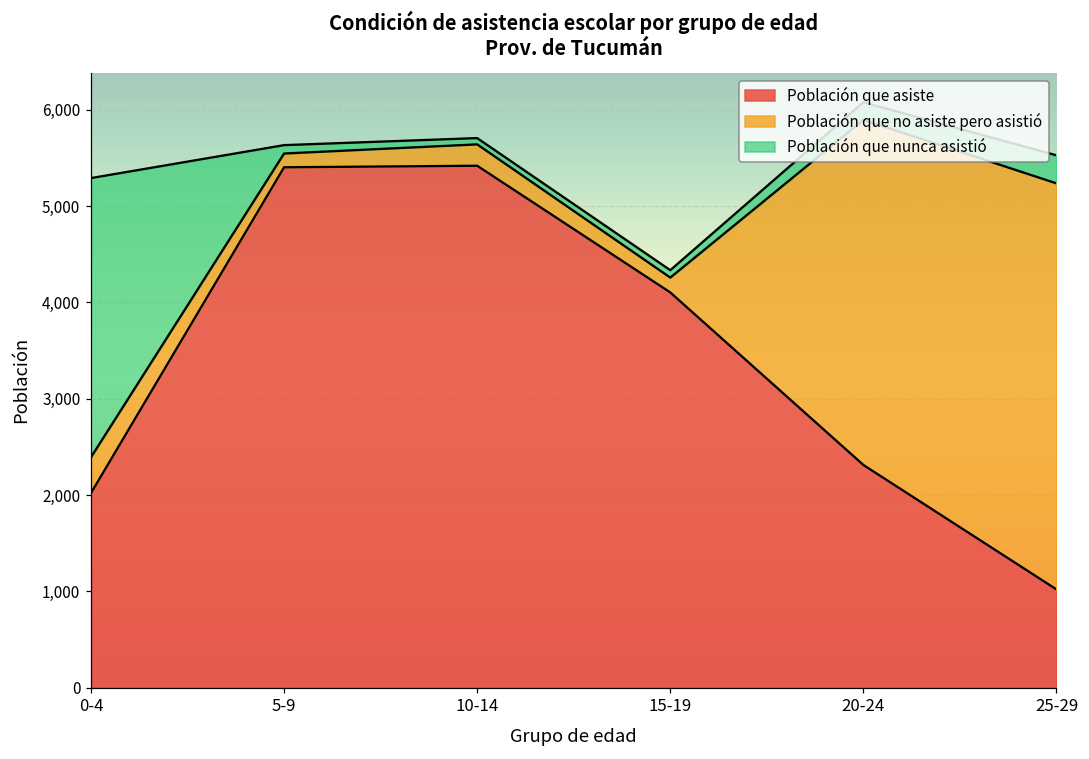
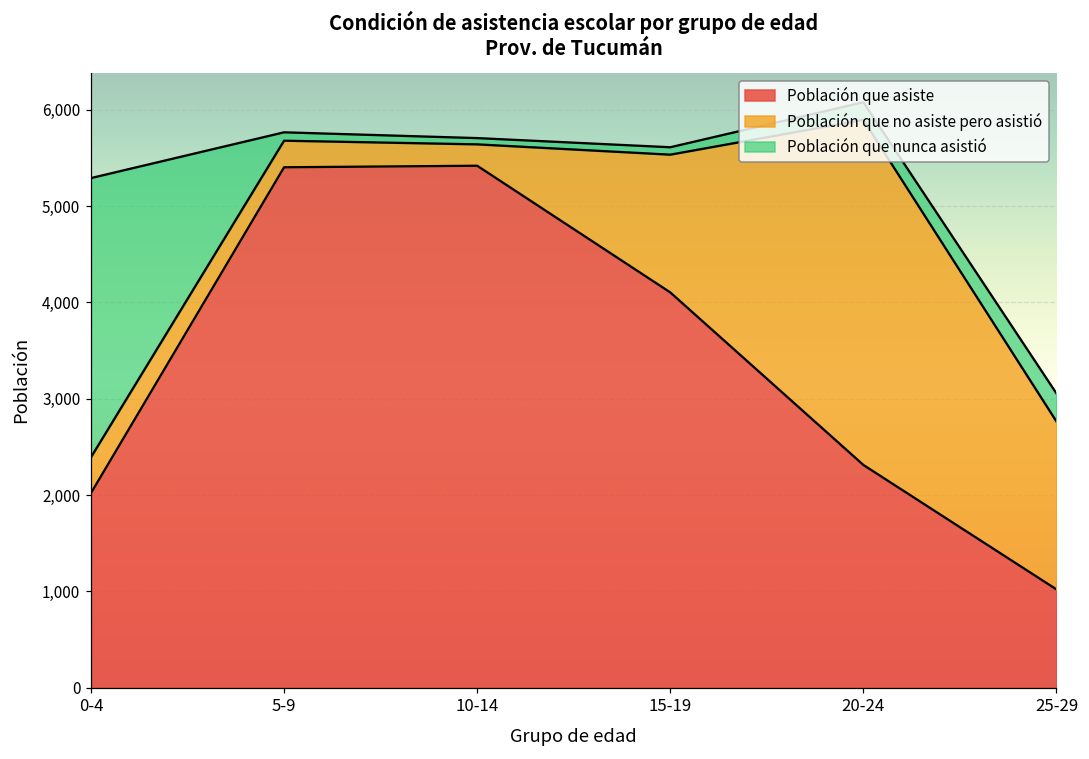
  {
    "Población que asiste": {
      "0-4": "2,000",
      "5-9": "5,400",
      "10-14": "5,400",
      "15-19": "4,100",
      "20-24": "2,300",
      "25-29": "1,000"
    },
    "Población que no asiste pero asistió": {
      "0-4": "400",
-     "5-9": "100",
+     "5-9": "300",
      "10-14": "200",
-     "15-19": "200",
-     "25-29": "4,200"
+     "15-19": "1,400",
+     "25-29": "1,700"
    },
    "Población que nunca asistió": {
      "0-4": "2,900",
      "5-9": "100",
      "10-14": "100",
      "15-19": "100",
      "25-29": "300"
    }
  }
